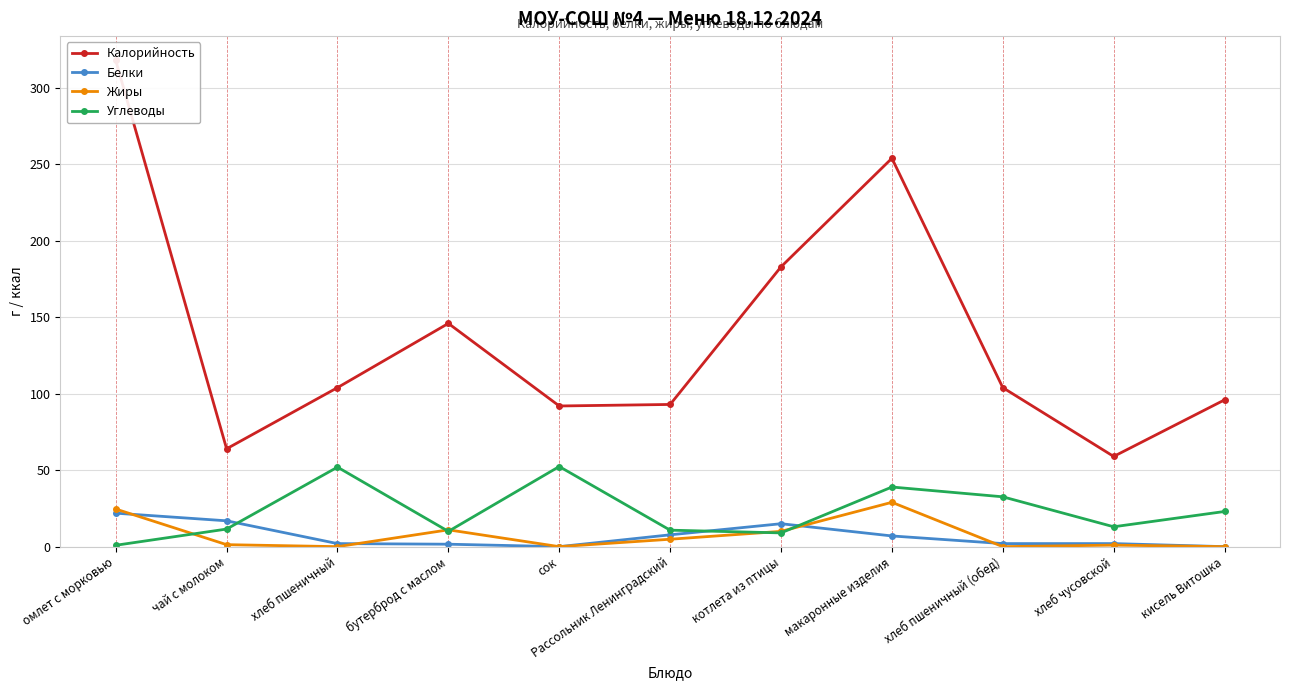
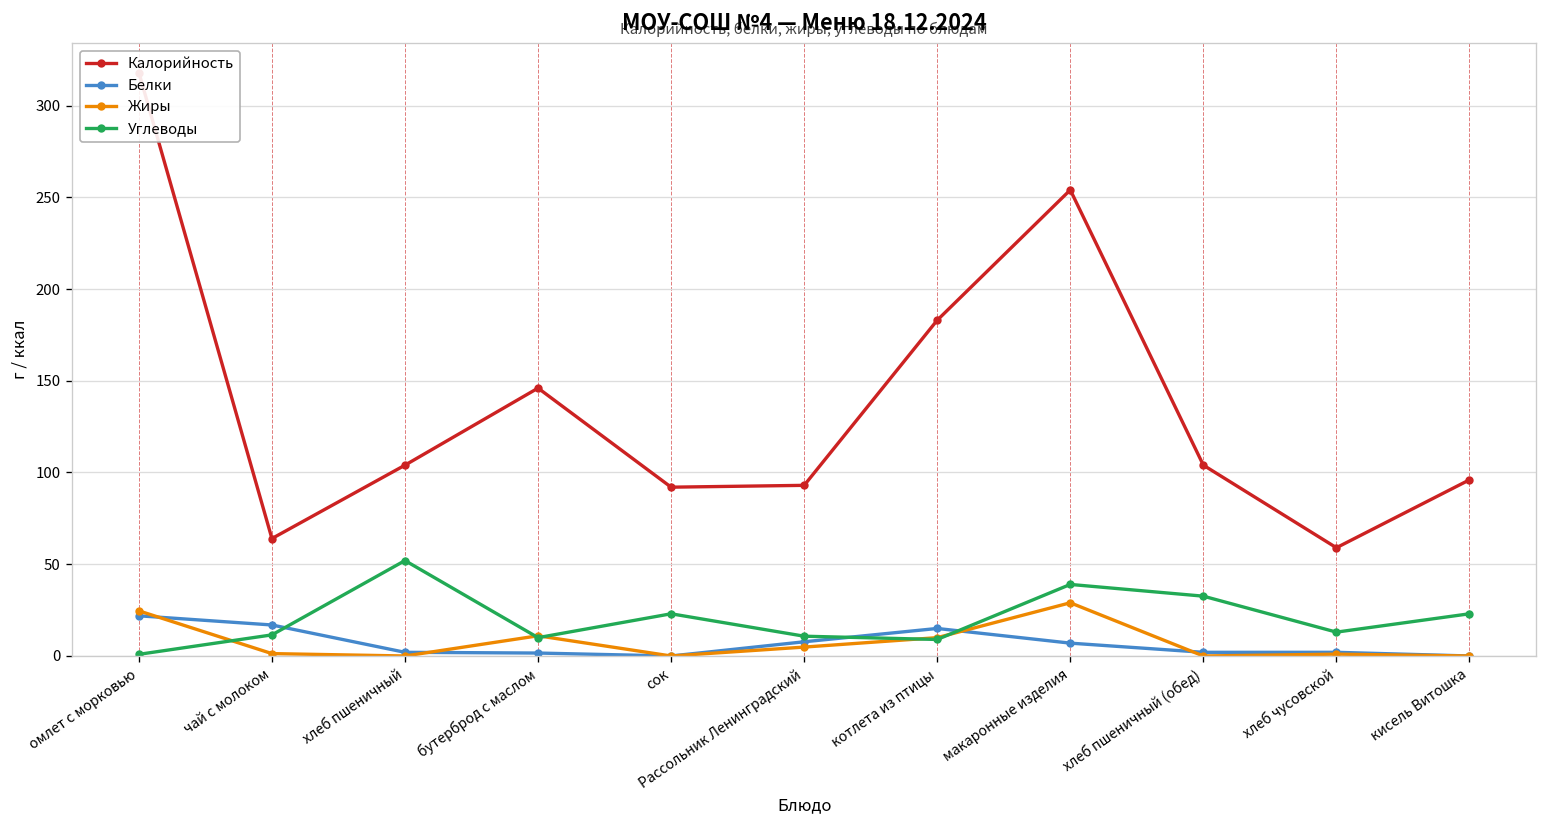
  {
    "Калорийность": {
      "чай с молоком": 64,
      "хлеб пшеничный": 104,
      "бутерброд с маслом": 146,
      "сок": 92,
      "Рассольник Ленинградский": 93,
      "котлета из птицы": 183,
      "макаронные изделия": 254,
      "хлеб пшеничный (обед)": 104,
      "хлеб чусовской": 59,
      "кисель Витошка": 96
    },
    "Белки": {
      "омлет с морковью": 22,
      "чай с молоком": 17,
      "хлеб пшеничный": 2,
      "бутерброд с маслом": 2,
      "Рассольник Ленинградский": 8,
      "котлета из птицы": 15,
      "макаронные изделия": 7,
      "хлеб пшеничный (обед)": 2
    },
    "Жиры": {
      "омлет с морковью": 25,
      "чай с молоком": 1,
      "хлеб пшеничный": 0,
      "Рассольник Ленинградский": 5,
      "макаронные изделия": 29,
      "хлеб пшеничный (обед)": 0
    },
    "Углеводы": {
      "омлет с морковью": 1,
      "чай с молоком": 12,
      "хлеб пшеничный": 52,
-     "сок": 52,
+     "сок": 23,
      "Рассольник Ленинградский": 11,
      "макаронные изделия": 39,
      "хлеб пшеничный (обед)": 33,
      "хлеб чусовской": 13,
      "кисель Витошка": 23
    }
  }
